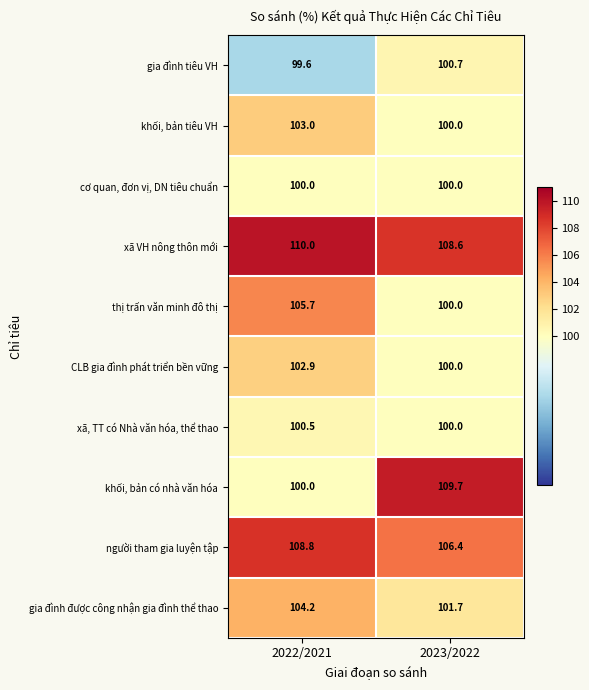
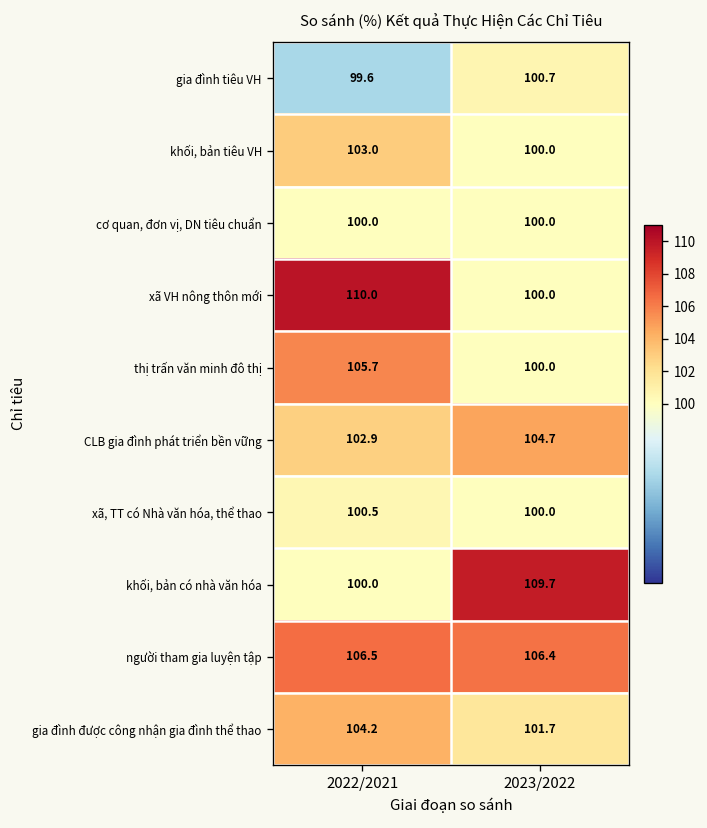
  {
    "gia đình tiêu VH": {
      "2022/2021": 99.6,
      "2023/2022": 100.7
    },
    "khối, bản tiêu VH": {
      "2022/2021": 103.0,
      "2023/2022": 100.0
    },
    "cơ quan, đơn vị, DN tiêu chuẩn": {
      "2022/2021": 100.0,
      "2023/2022": 100.0
    },
    "xã VH nông thôn mới": {
      "2022/2021": 110.0,
-     "2023/2022": 108.6
+     "2023/2022": 100.0
    },
    "thị trấn văn minh đô thị": {
      "2022/2021": 105.7,
      "2023/2022": 100.0
    },
    "CLB gia đình phát triển bền vững": {
      "2022/2021": 102.9,
-     "2023/2022": 100.0
+     "2023/2022": 104.7
    },
    "xã, TT có Nhà văn hóa, thể thao": {
      "2022/2021": 100.5,
      "2023/2022": 100.0
    },
    "khối, bản có nhà văn hóa": {
      "2022/2021": 100.0,
      "2023/2022": 109.7
    },
    "người tham gia luyện tập": {
-     "2022/2021": 108.8,
+     "2022/2021": 106.5,
      "2023/2022": 106.4
    },
    "gia đình được công nhận gia đình thể thao": {
      "2022/2021": 104.2,
      "2023/2022": 101.7
    }
  }
